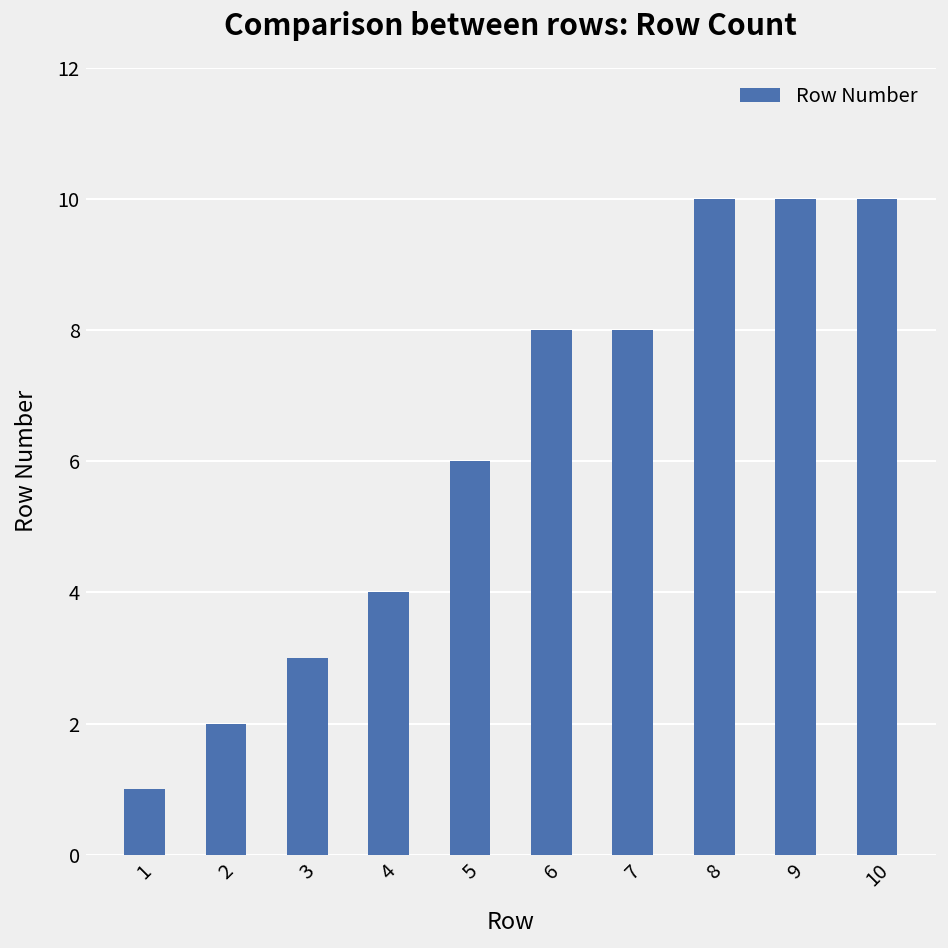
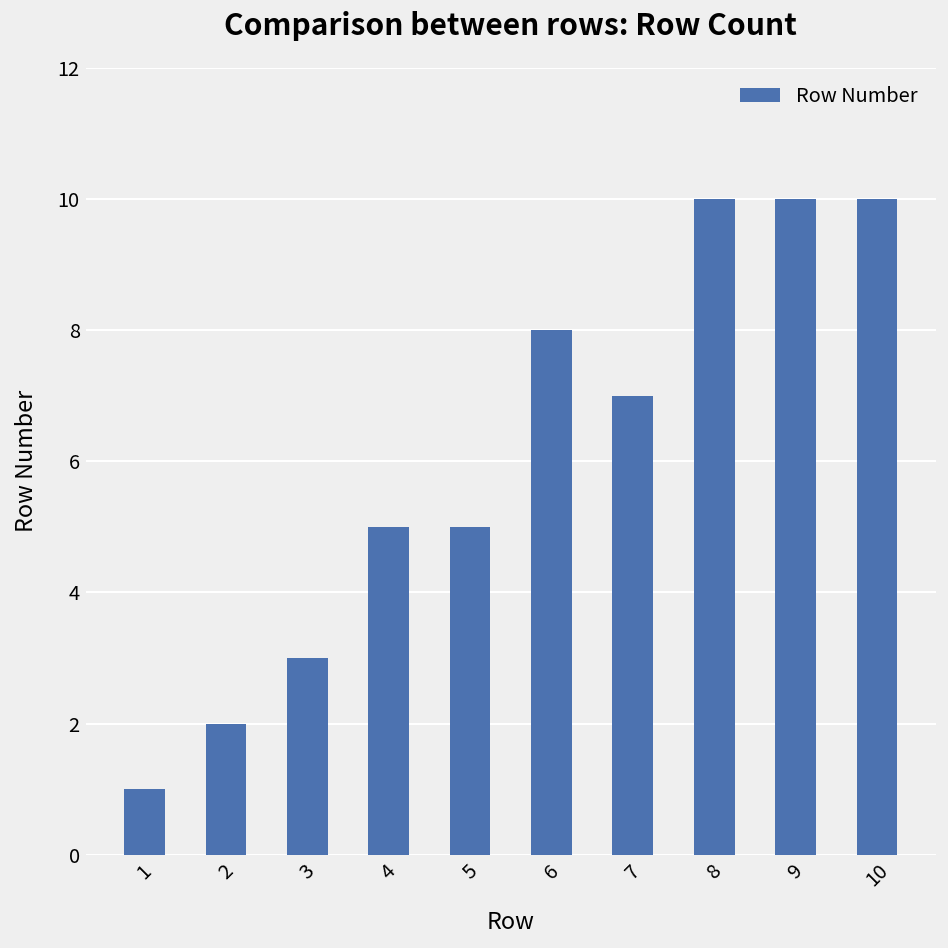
  {
    "1": 1,
    "2": 2,
    "3": 3,
-   "4": 4,
-   "5": 6,
+   "4": 5,
+   "5": 5,
    "6": 8,
-   "7": 8,
+   "7": 7,
    "8": 10,
    "9": 10,
    "10": 10
  }
